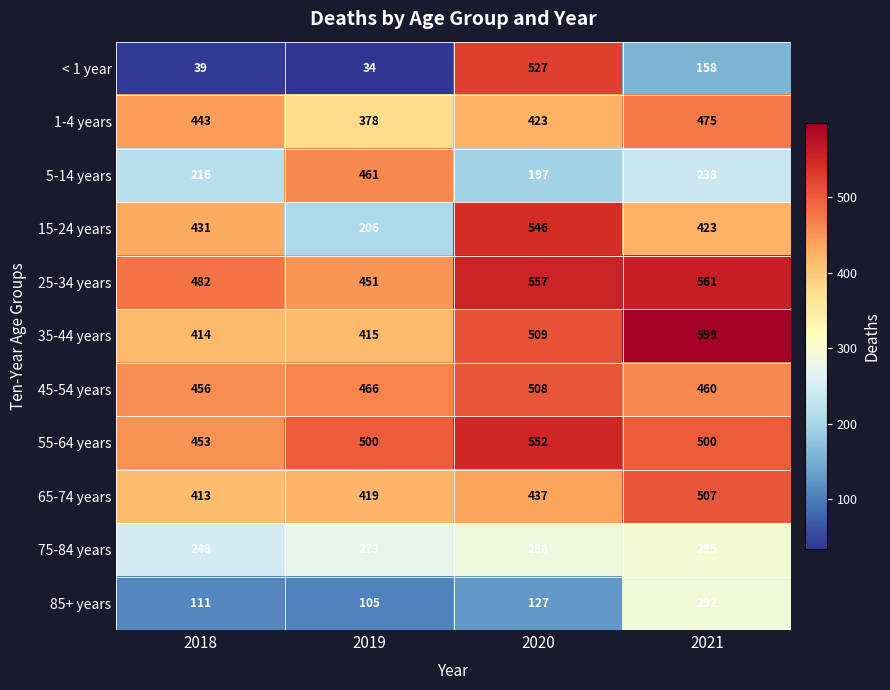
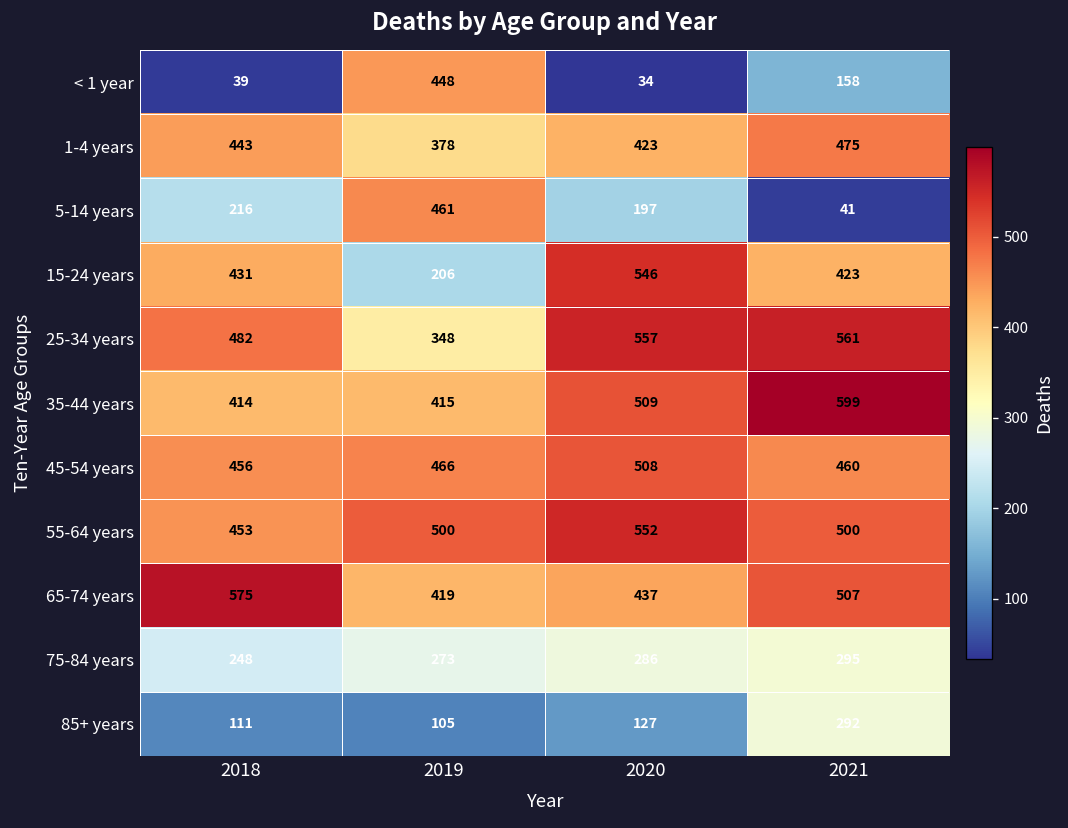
  {
    "< 1 year": {
      "2018": 39,
-     "2019": 34,
-     "2020": 527,
+     "2019": 448,
+     "2020": 34,
      "2021": 158
    },
    "1-4 years": {
      "2018": 443,
      "2019": 378,
      "2020": 423,
      "2021": 475
    },
    "5-14 years": {
      "2018": 216,
      "2019": 461,
      "2020": 197,
-     "2021": 238
+     "2021": 41
    },
    "15-24 years": {
      "2018": 431,
      "2019": 206,
      "2020": 546,
      "2021": 423
    },
    "25-34 years": {
      "2018": 482,
-     "2019": 451,
+     "2019": 348,
      "2020": 557,
      "2021": 561
    },
    "35-44 years": {
      "2018": 414,
      "2019": 415,
      "2020": 509,
      "2021": 599
    },
    "45-54 years": {
      "2018": 456,
      "2019": 466,
      "2020": 508,
      "2021": 460
    },
    "55-64 years": {
      "2018": 453,
      "2019": 500,
      "2020": 552,
      "2021": 500
    },
    "65-74 years": {
-     "2018": 413,
+     "2018": 575,
      "2019": 419,
      "2020": 437,
      "2021": 507
    },
    "85+ years": {
      "2018": 111,
      "2019": 105,
      "2020": 127
    }
  }
